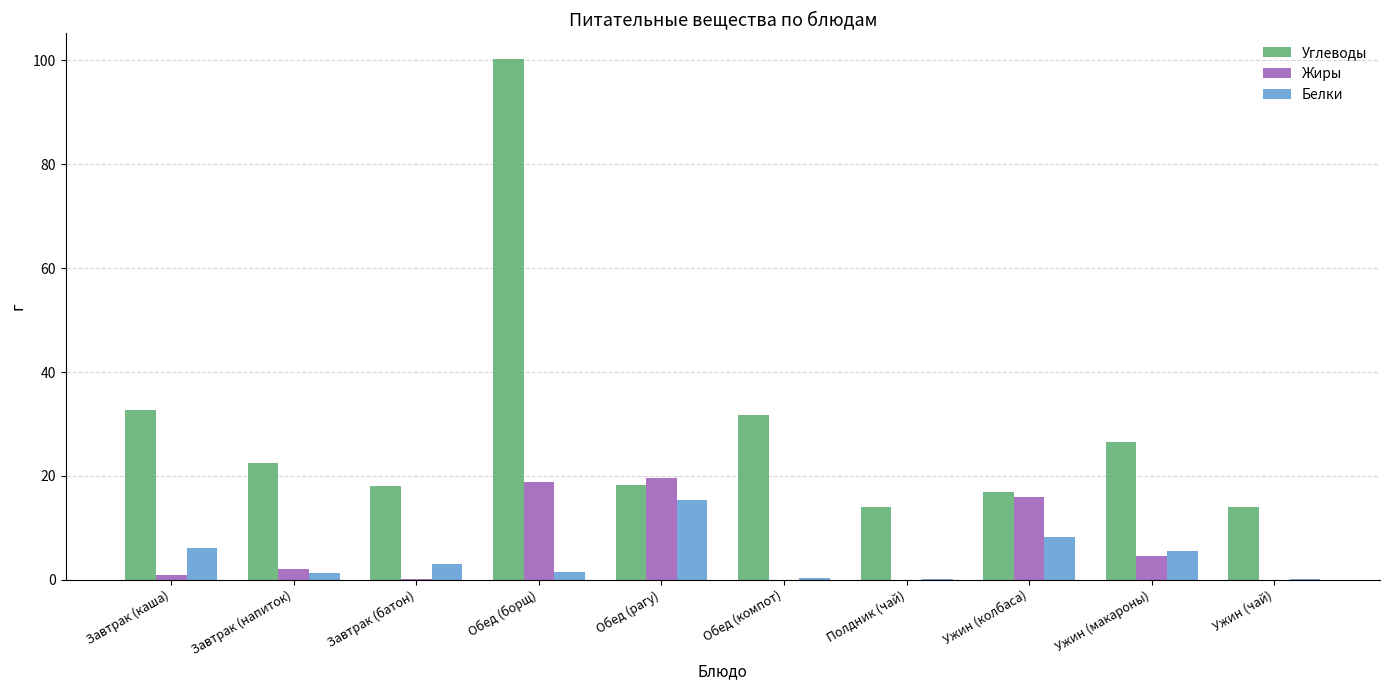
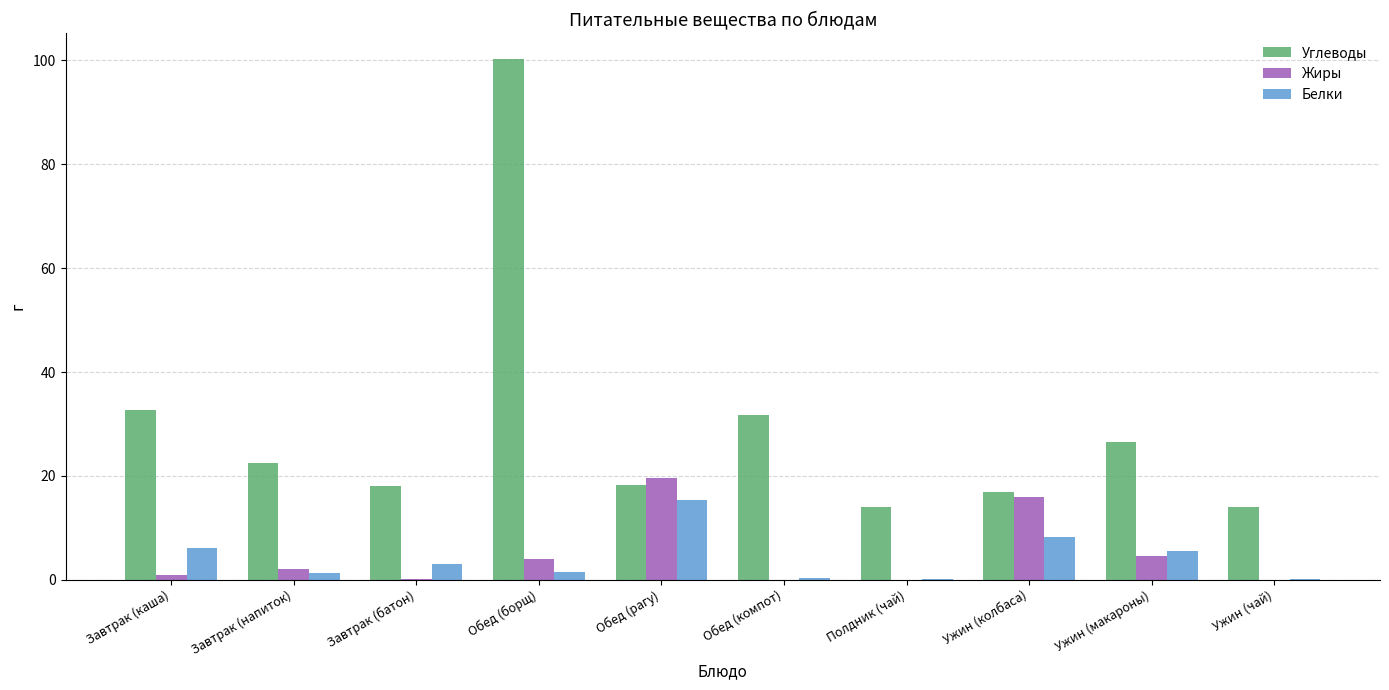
  {
    "Углеводы": {
      "Завтрак (каша)": 33,
      "Завтрак (напиток)": 22,
      "Завтрак (батон)": 18,
      "Обед (борщ)": 100,
      "Обед (рагу)": 18,
      "Обед (компот)": 32,
      "Полдник (чай)": 14,
      "Ужин (колбаса)": 17,
      "Ужин (макароны)": 26,
      "Ужин (чай)": 14
    },
    "Жиры": {
      "Завтрак (каша)": 1,
      "Завтрак (напиток)": 2,
-     "Обед (борщ)": 19,
+     "Обед (борщ)": 4,
      "Обед (рагу)": 20,
      "Полдник (чай)": 0,
      "Ужин (колбаса)": 16,
      "Ужин (макароны)": 5,
      "Ужин (чай)": 0
    },
    "Белки": {
      "Завтрак (каша)": 6,
      "Завтрак (напиток)": 1,
      "Завтрак (батон)": 3,
      "Обед (борщ)": 1,
      "Обед (рагу)": 15,
      "Ужин (колбаса)": 8,
      "Ужин (макароны)": 6
    }
  }
